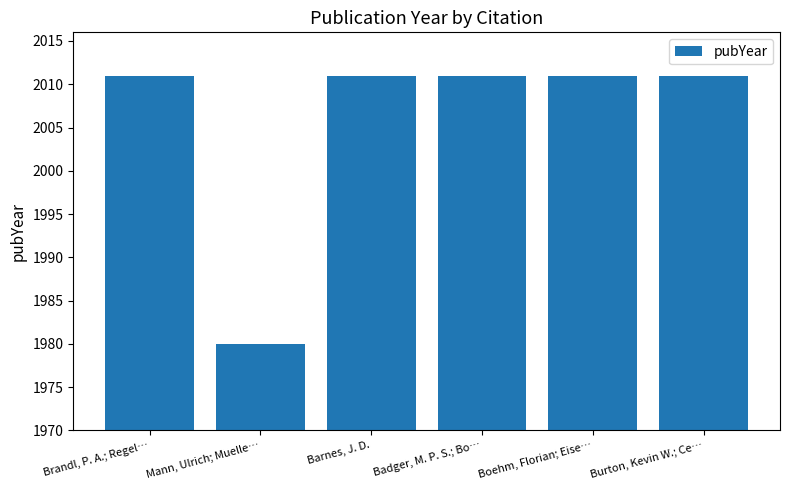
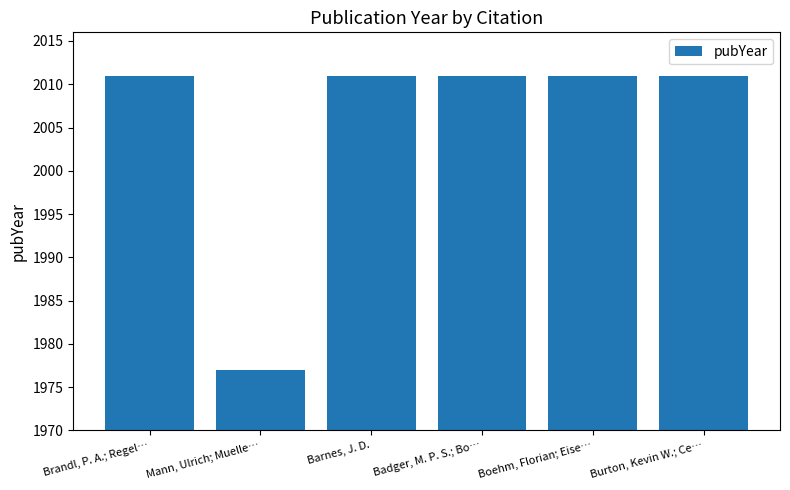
  {
    "Brandl, P. A.; Regel…": 2011,
-   "Mann, Ulrich; Muelle…": 1980,
+   "Mann, Ulrich; Muelle…": 1977,
    "Barnes, J. D.": 2011,
    "Badger, M. P. S.; Bo…": 2011,
    "Boehm, Florian; Eise…": 2011,
    "Burton, Kevin W.; Ce…": 2011
  }
